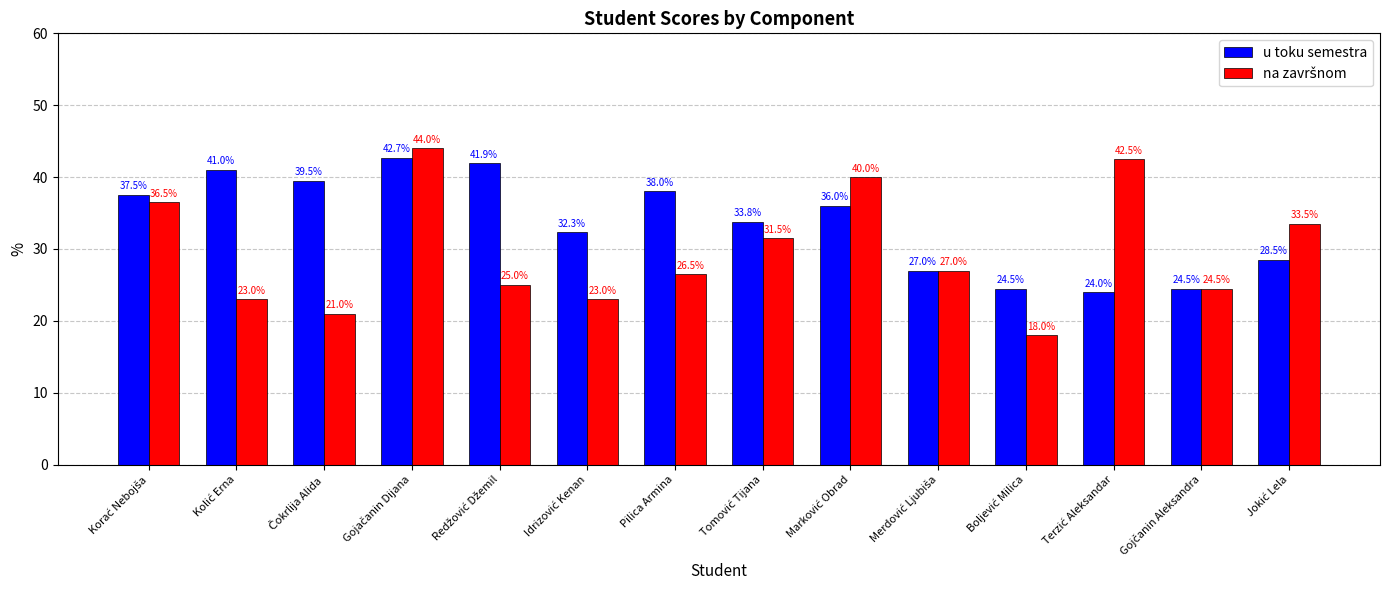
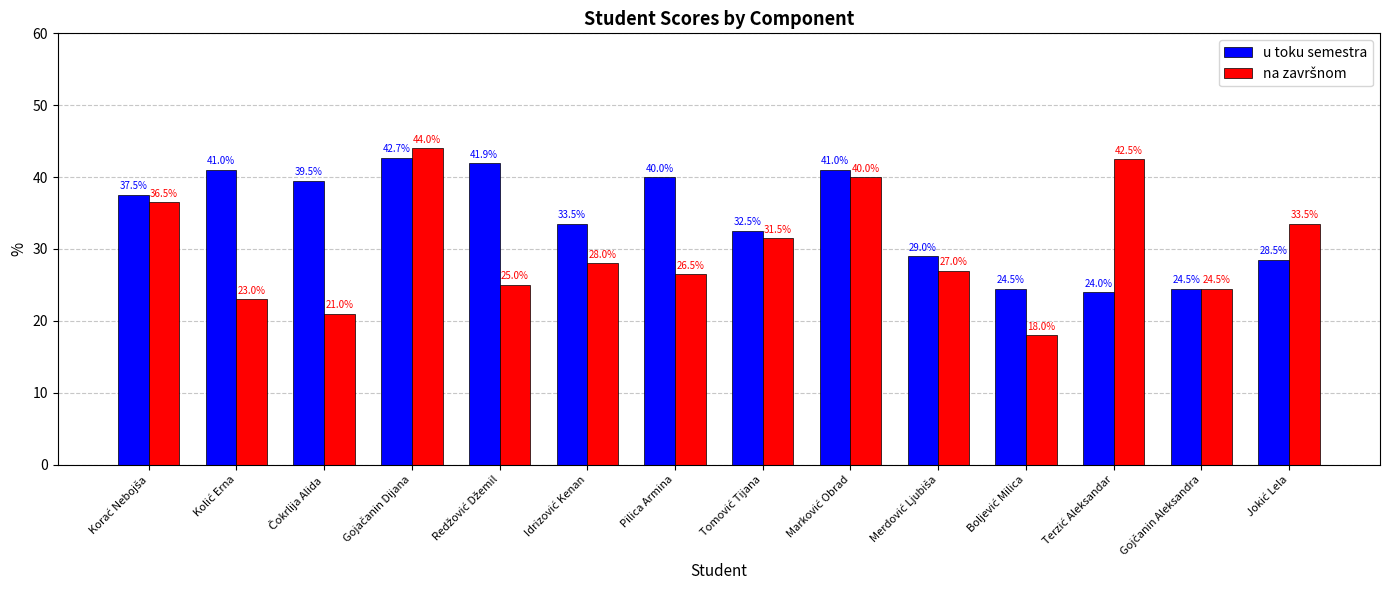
  {
    "u toku semestra": {
      "Korać Nebojša": "37.5%",
      "Kolić Erna": "41.0%",
      "Čokrlija Alida": "39.5%",
      "Gojačanin Dijana": "42.7%",
      "Redžović Džemil": "41.9%",
-     "Idrizović Kenan": "32.3%",
-     "Pilica Armina": "38.0%",
-     "Tomović Tijana": "33.8%",
-     "Marković Obrad": "36.0%",
-     "Merdović Ljubiša": "27.0%",
+     "Idrizović Kenan": "33.5%",
+     "Pilica Armina": "40.0%",
+     "Tomović Tijana": "32.5%",
+     "Marković Obrad": "41.0%",
+     "Merdović Ljubiša": "29.0%",
      "Boljević Milica": "24.5%",
      "Terzić Aleksandar": "24.0%",
      "Gojčanin Aleksandra": "24.5%",
      "Jokić Lela": "28.5%"
    },
    "na završnom": {
      "Korać Nebojša": "36.5%",
      "Kolić Erna": "23.0%",
      "Čokrlija Alida": "21.0%",
      "Gojačanin Dijana": "44.0%",
      "Redžović Džemil": "25.0%",
-     "Idrizović Kenan": "23.0%",
+     "Idrizović Kenan": "28.0%",
      "Pilica Armina": "26.5%",
      "Tomović Tijana": "31.5%",
      "Marković Obrad": "40.0%",
      "Merdović Ljubiša": "27.0%",
      "Boljević Milica": "18.0%",
      "Terzić Aleksandar": "42.5%",
      "Gojčanin Aleksandra": "24.5%",
      "Jokić Lela": "33.5%"
    }
  }
